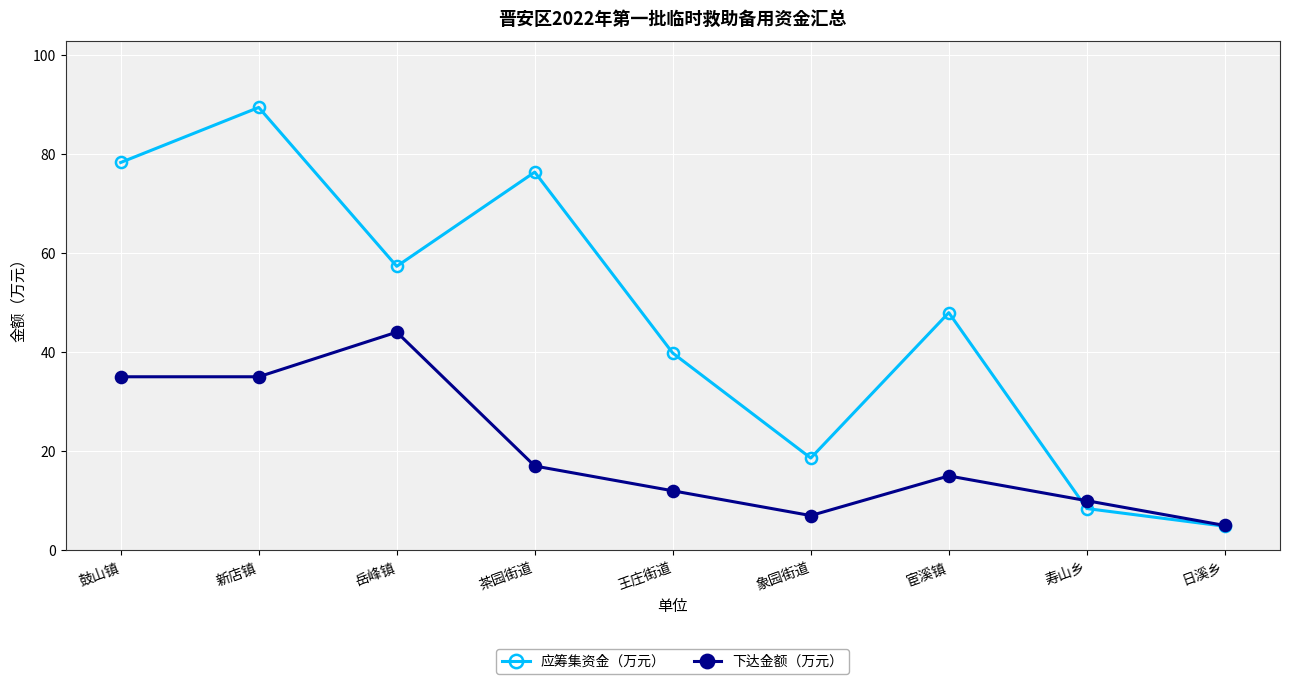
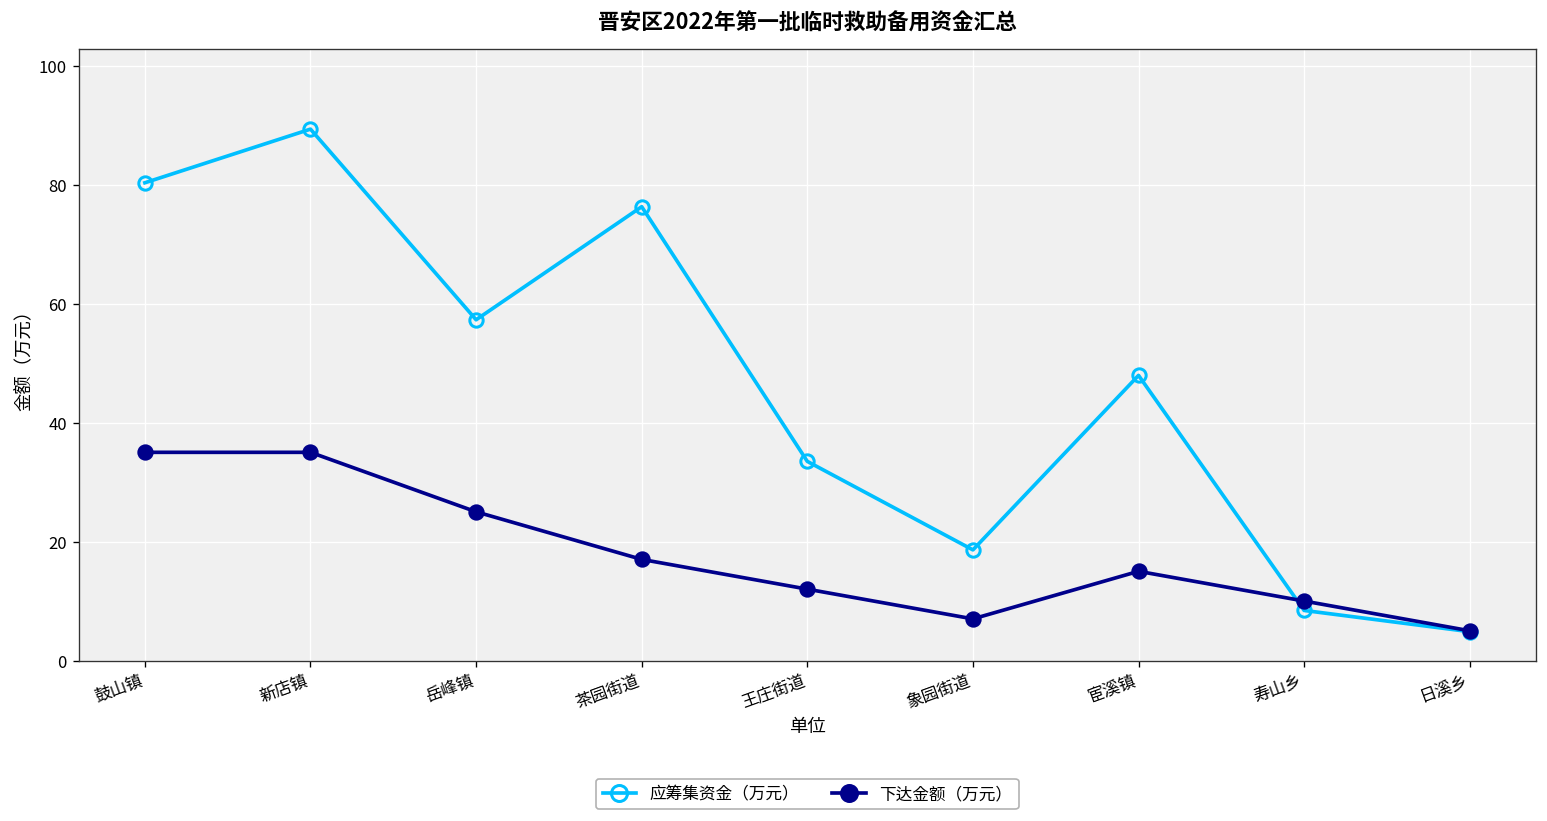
  {
    "应筹集资金（万元）": {
-     "鼓山镇": 78,
+     "鼓山镇": 80,
      "新店镇": 89,
      "岳峰镇": 57,
      "茶园街道": 76,
-     "王庄街道": 40,
+     "王庄街道": 33,
      "象园街道": 19,
      "宦溪镇": 48,
      "寿山乡": 8
    },
    "下达金额（万元）": {
      "鼓山镇": 35,
      "新店镇": 35,
-     "岳峰镇": 44,
+     "岳峰镇": 25,
      "茶园街道": 17,
      "王庄街道": 12,
      "象园街道": 7,
      "宦溪镇": 15,
      "寿山乡": 10
    }
  }
